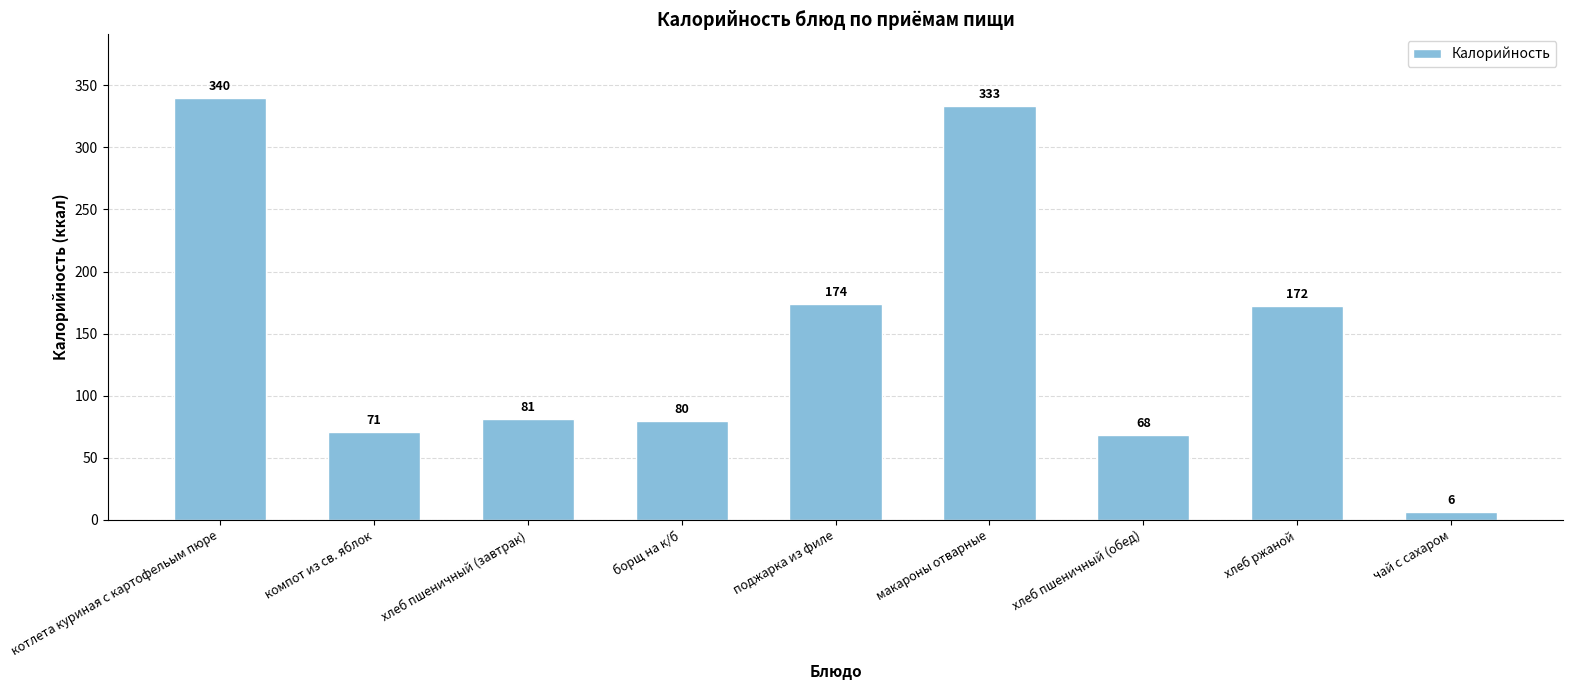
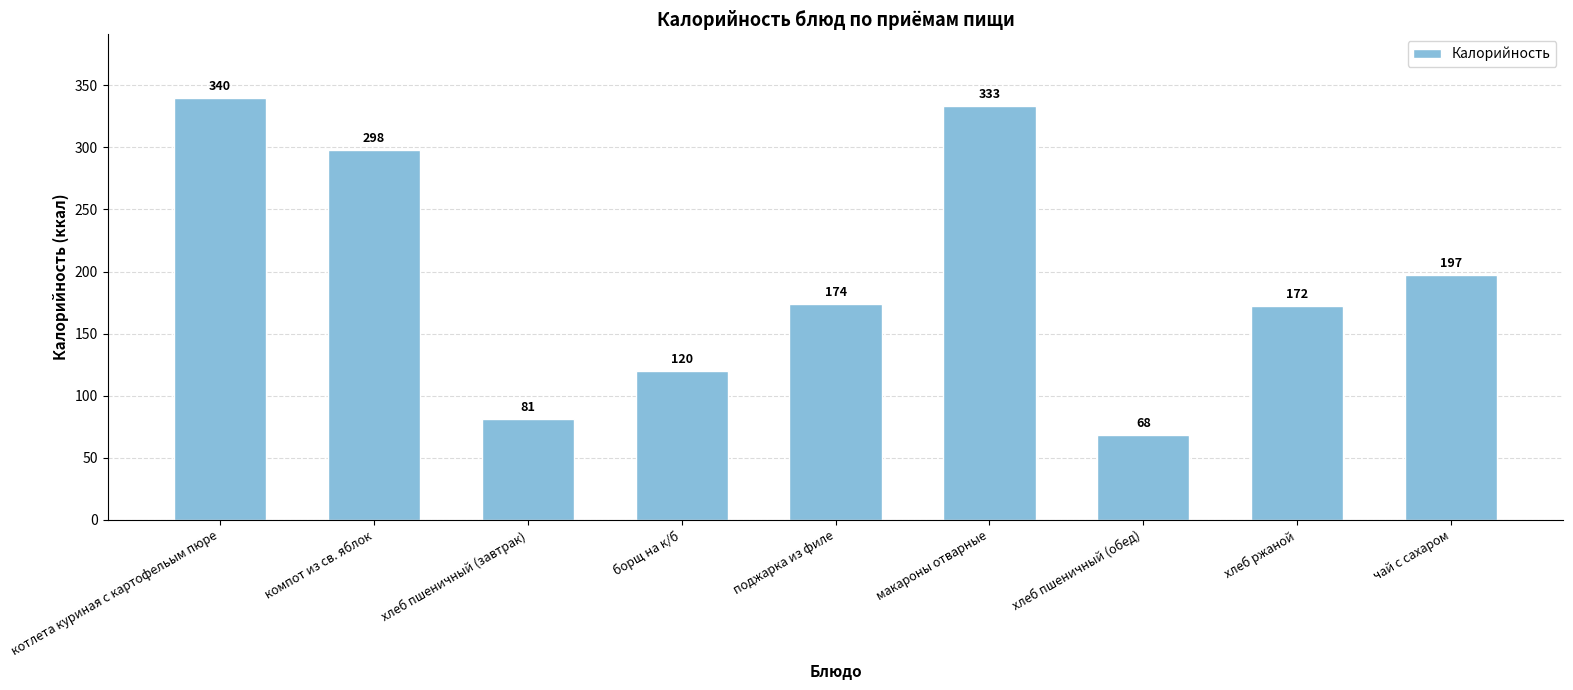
  {
    "котлета куриная с картофельым пюре": 340,
-   "компот из св. яблок": 71,
+   "компот из св. яблок": 298,
    "хлеб пшеничный (завтрак)": 81,
-   "борщ на к/б": 80,
+   "борщ на к/б": 120,
    "поджарка из филе": 174,
    "макароны отварные": 333,
    "хлеб пшеничный (обед)": 68,
    "хлеб ржаной": 172,
-   "чай с сахаром": 6
+   "чай с сахаром": 197
  }
